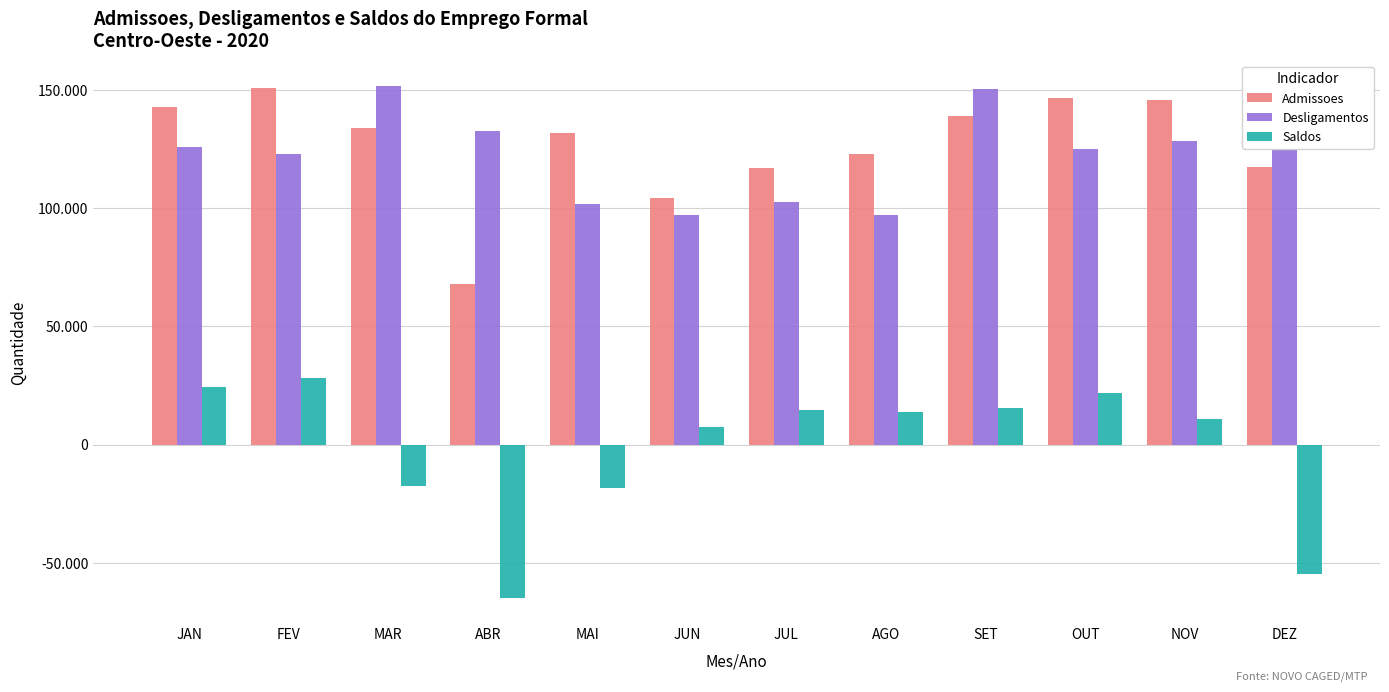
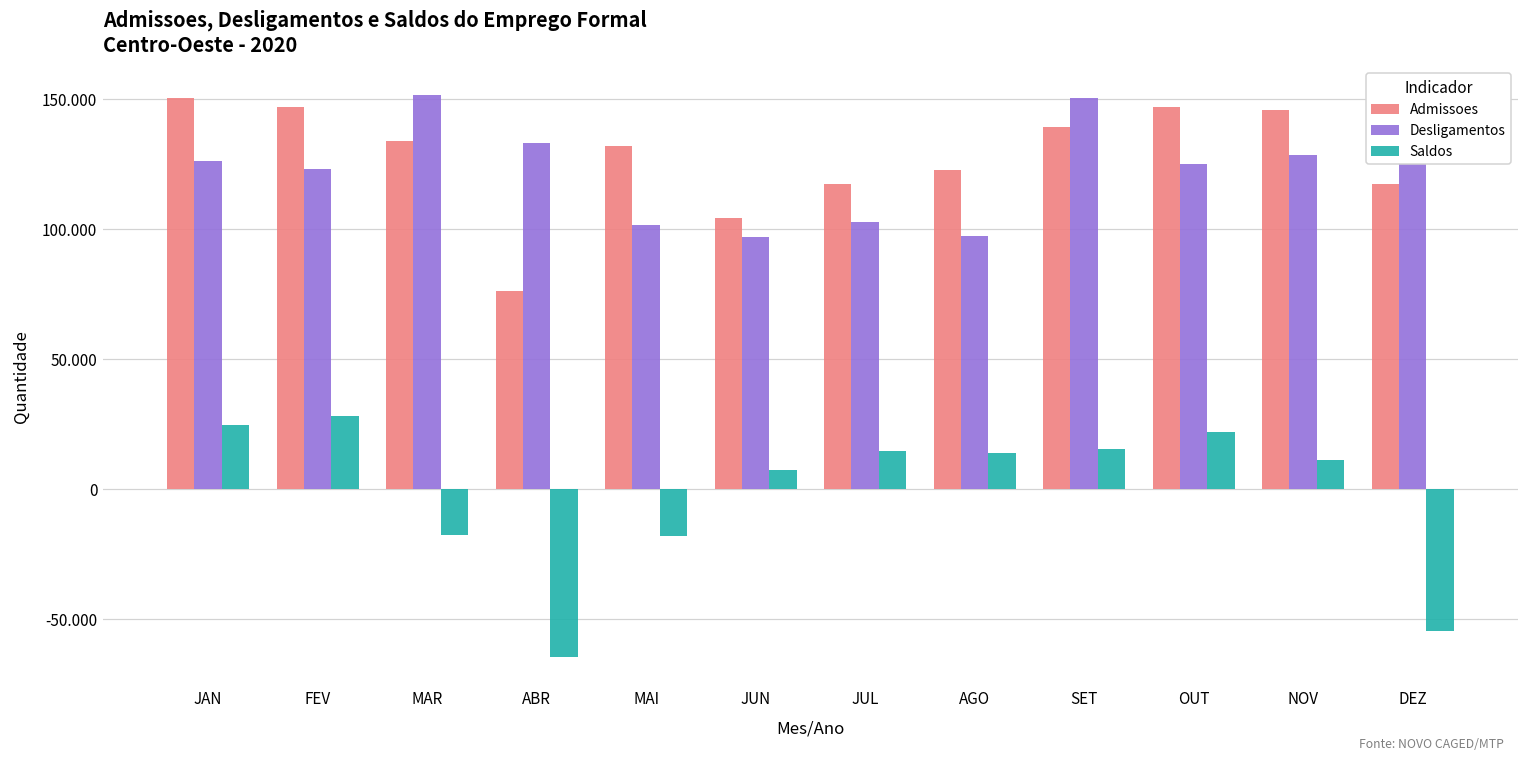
  {
    "Admissoes": {
-     "JAN": 143,
-     "FEV": 151,
+     "JAN": 150,
+     "FEV": 147,
      "MAR": 134,
-     "ABR": 68,
+     "ABR": 76,
      "MAI": 132,
      "JUN": 104,
      "JUL": 117,
      "AGO": 123,
      "SET": 139,
      "OUT": 147,
      "NOV": 146,
      "DEZ": 117
    },
    "Desligamentos": {
      "JAN": 126,
      "FEV": 123,
      "MAR": 152,
      "ABR": 133,
      "MAI": 102,
      "JUN": 97,
      "JUL": 102,
      "AGO": 97,
      "SET": 150,
      "OUT": 125,
      "NOV": 128
    },
    "Saldos": {
      "JAN": 24,
      "FEV": 28,
      "MAR": -18,
      "ABR": -65,
      "MAI": -18,
      "JUN": 7,
      "JUL": 15,
      "AGO": 14,
      "SET": 15,
      "OUT": 22,
      "NOV": 11,
      "DEZ": -55
    }
  }
